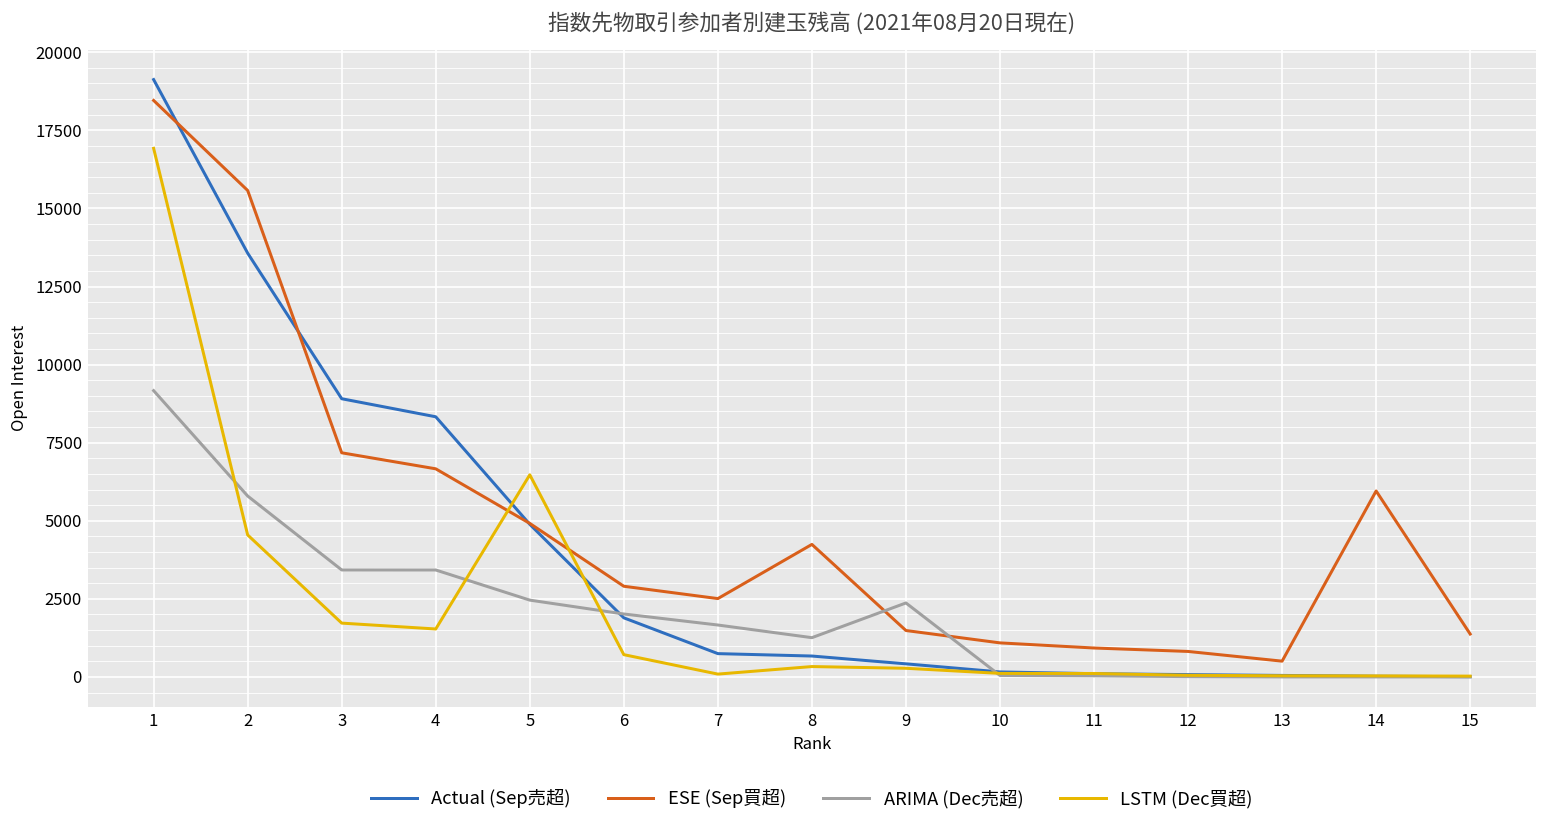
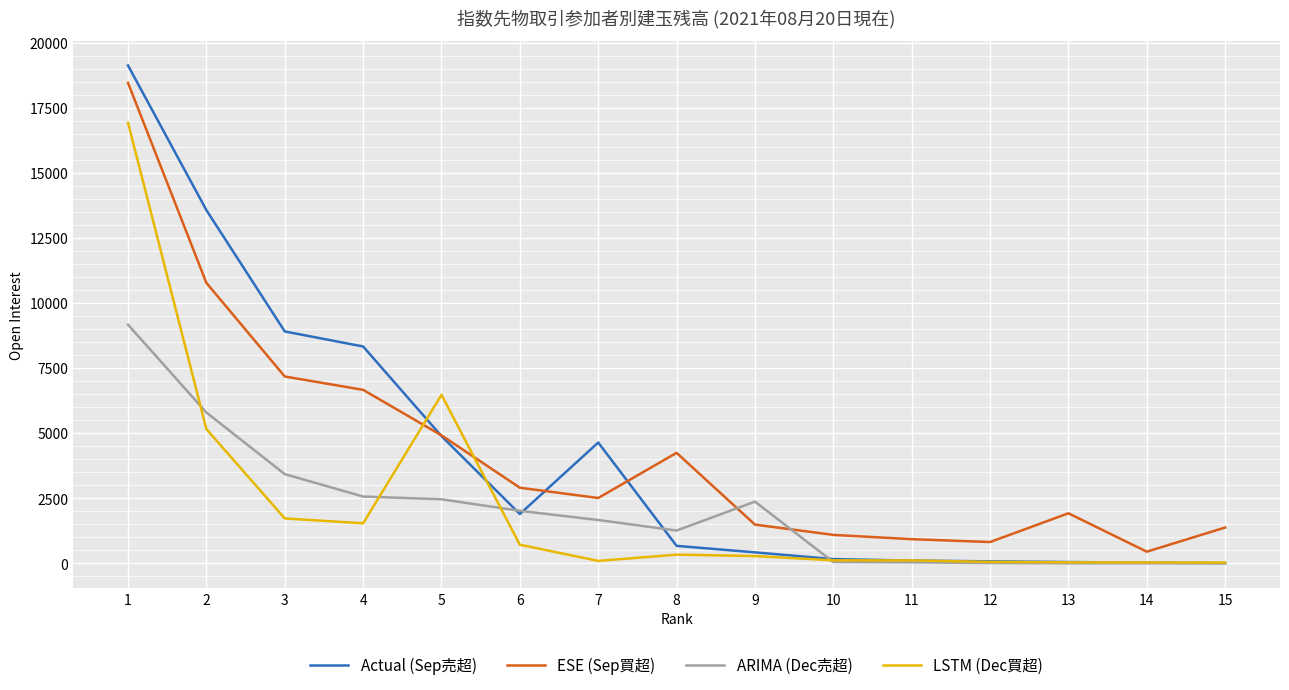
  {
    "Actual (Sep売超)": {
      "1": 19100,
      "2": 13600,
      "3": 8900,
      "4": 8300,
      "6": 1900,
-     "7": 700,
+     "7": 4600,
      "8": 700,
      "9": 400
    },
    "ESE (Sep買超)": {
      "1": 18500,
-     "2": 15600,
+     "2": 10800,
      "3": 7200,
      "4": 6700,
      "6": 2900,
      "7": 2500,
      "8": 4200,
      "9": 1500,
      "10": 1100,
      "11": 900,
      "12": 800,
-     "13": 500,
-     "14": 6000,
+     "13": 1900,
+     "14": 400,
      "15": 1400
    },
    "ARIMA (Dec売超)": {
      "1": 9200,
      "2": 5800,
      "3": 3400,
-     "4": 3400,
+     "4": 2600,
      "5": 2500,
      "6": 2000,
      "7": 1700,
      "8": 1300,
      "9": 2400
    },
    "LSTM (Dec買超)": {
      "1": 16900,
-     "2": 4500,
+     "2": 5200,
      "3": 1700,
      "4": 1500,
      "5": 6500,
      "6": 700,
      "7": 100,
      "8": 300,
      "9": 300
    }
  }
